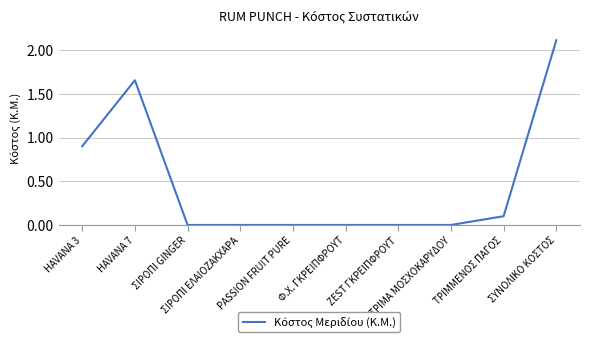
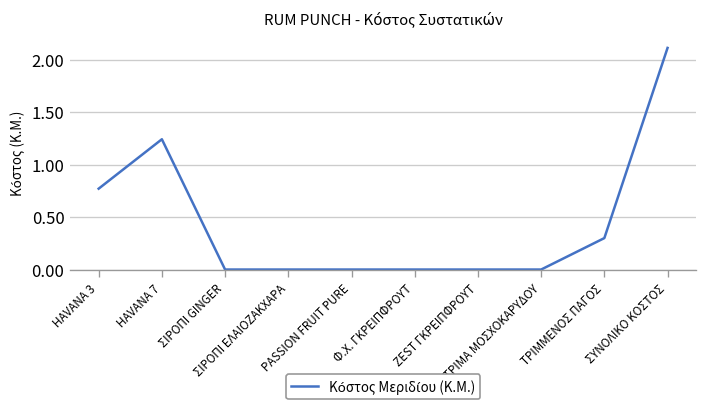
  {
-   "HAVANA 3": 0.9,
-   "HAVANA 7": 1.7,
+   "HAVANA 3": 0.8,
+   "HAVANA 7": 1.2,
    "ΣΙΡΟΠΙ GINGER": 0.0,
    "ΣΙΡΟΠΙ ΕΛΑΙΟΖΑΚΧΑΡΑ": 0.0,
    "PASSION FRUIT PURE": 0.0,
    "Φ.Χ. ΓΚΡΕΙΠΦΡΟΥΤ": 0.0,
    "ZEST ΓΚΡΕΙΠΦΡΟΥΤ": 0.0,
    "ΤΡΙΜΑ ΜΟΣΧΟΚΑΡΥΔΟΥ": 0.0,
-   "ΤΡΙΜΜΕΝΟΣ ΠΑΓΟΣ": 0.1,
+   "ΤΡΙΜΜΕΝΟΣ ΠΑΓΟΣ": 0.3,
    "ΣΥΝΟΛΙΚΟ ΚΟΣΤΟΣ": 2.1
  }
